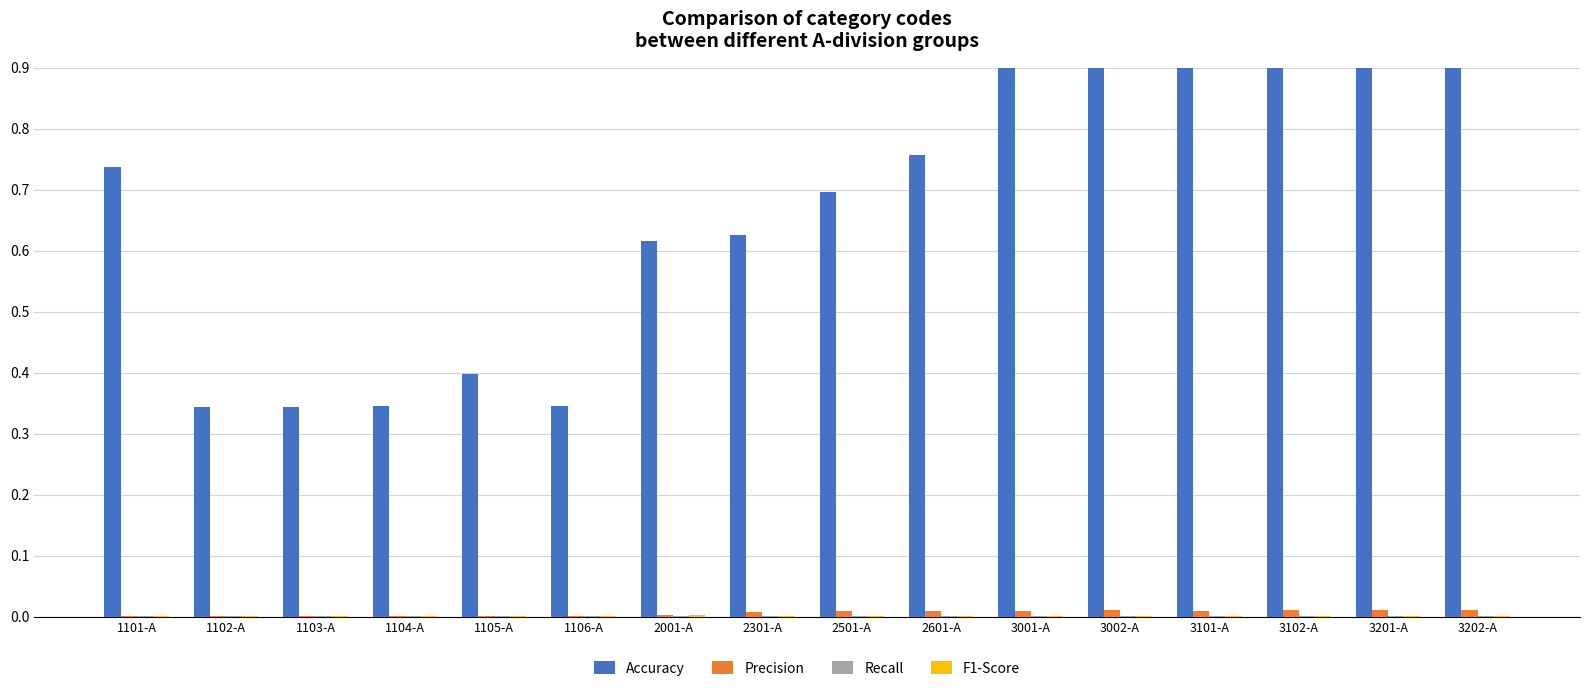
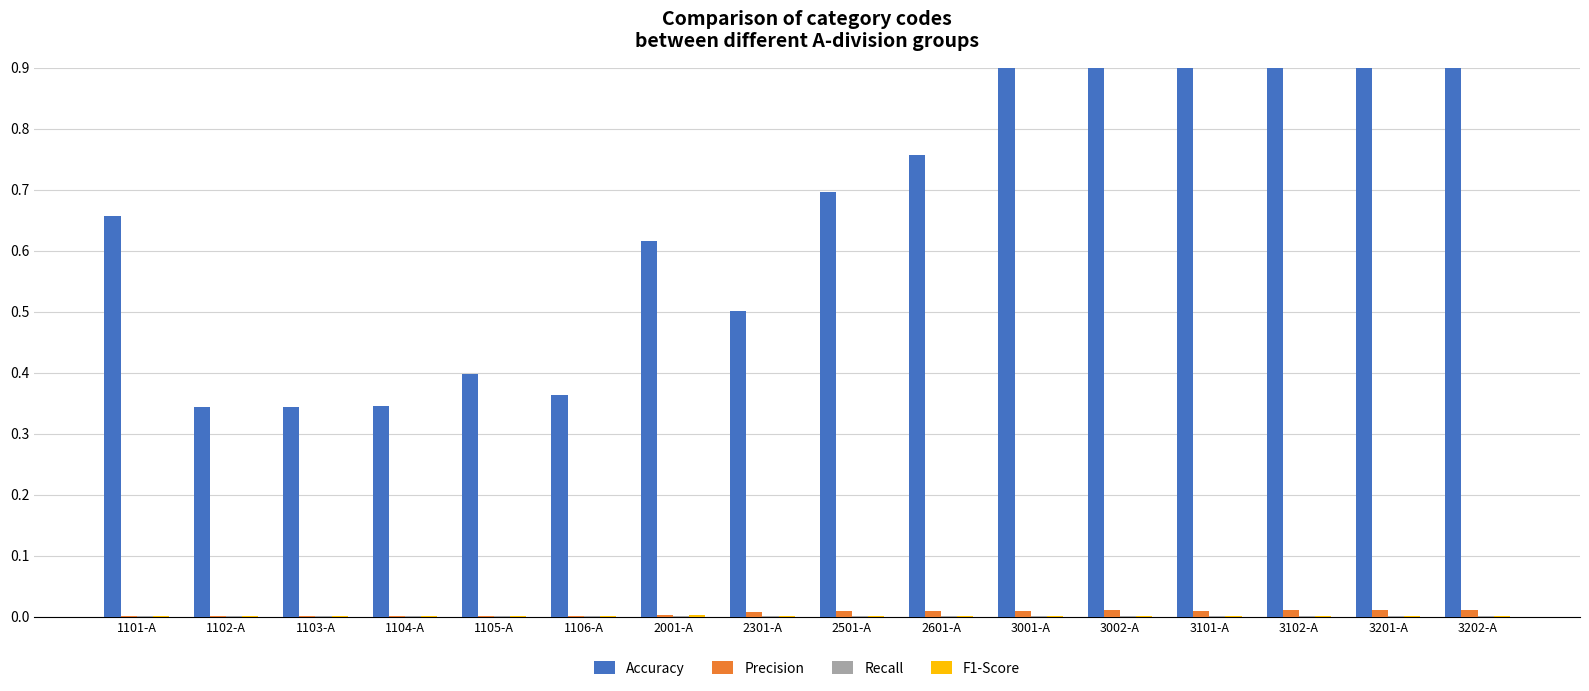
  {
    "Accuracy": {
-     "1101-A": 0.74,
+     "1101-A": 0.66,
      "1102-A": 0.34,
      "1103-A": 0.34,
      "1104-A": 0.34,
      "1105-A": 0.40,
-     "1106-A": 0.35,
+     "1106-A": 0.36,
      "2001-A": 0.62,
-     "2301-A": 0.62,
+     "2301-A": 0.50,
      "2501-A": 0.70,
      "2601-A": 0.76
    },
    "Precision": {
      "2301-A": 0.01,
      "2501-A": 0.01,
      "2601-A": 0.01,
      "3001-A": 0.01,
      "3002-A": 0.01,
      "3101-A": 0.01,
      "3102-A": 0.01,
      "3201-A": 0.01,
      "3202-A": 0.01
    }
  }
